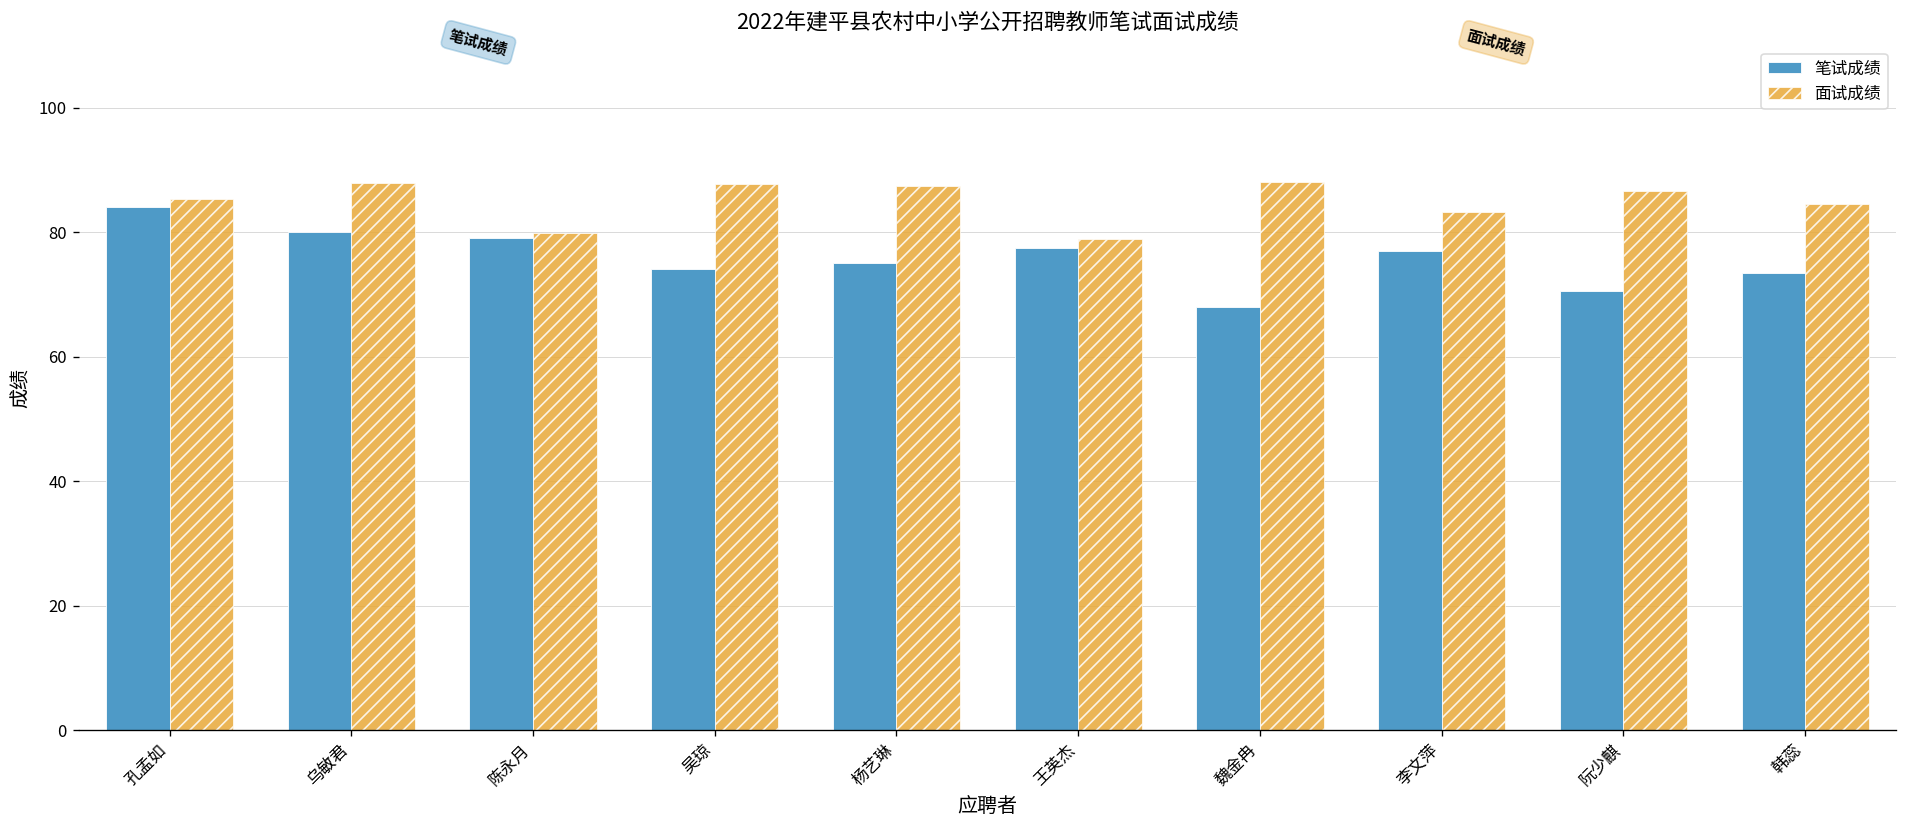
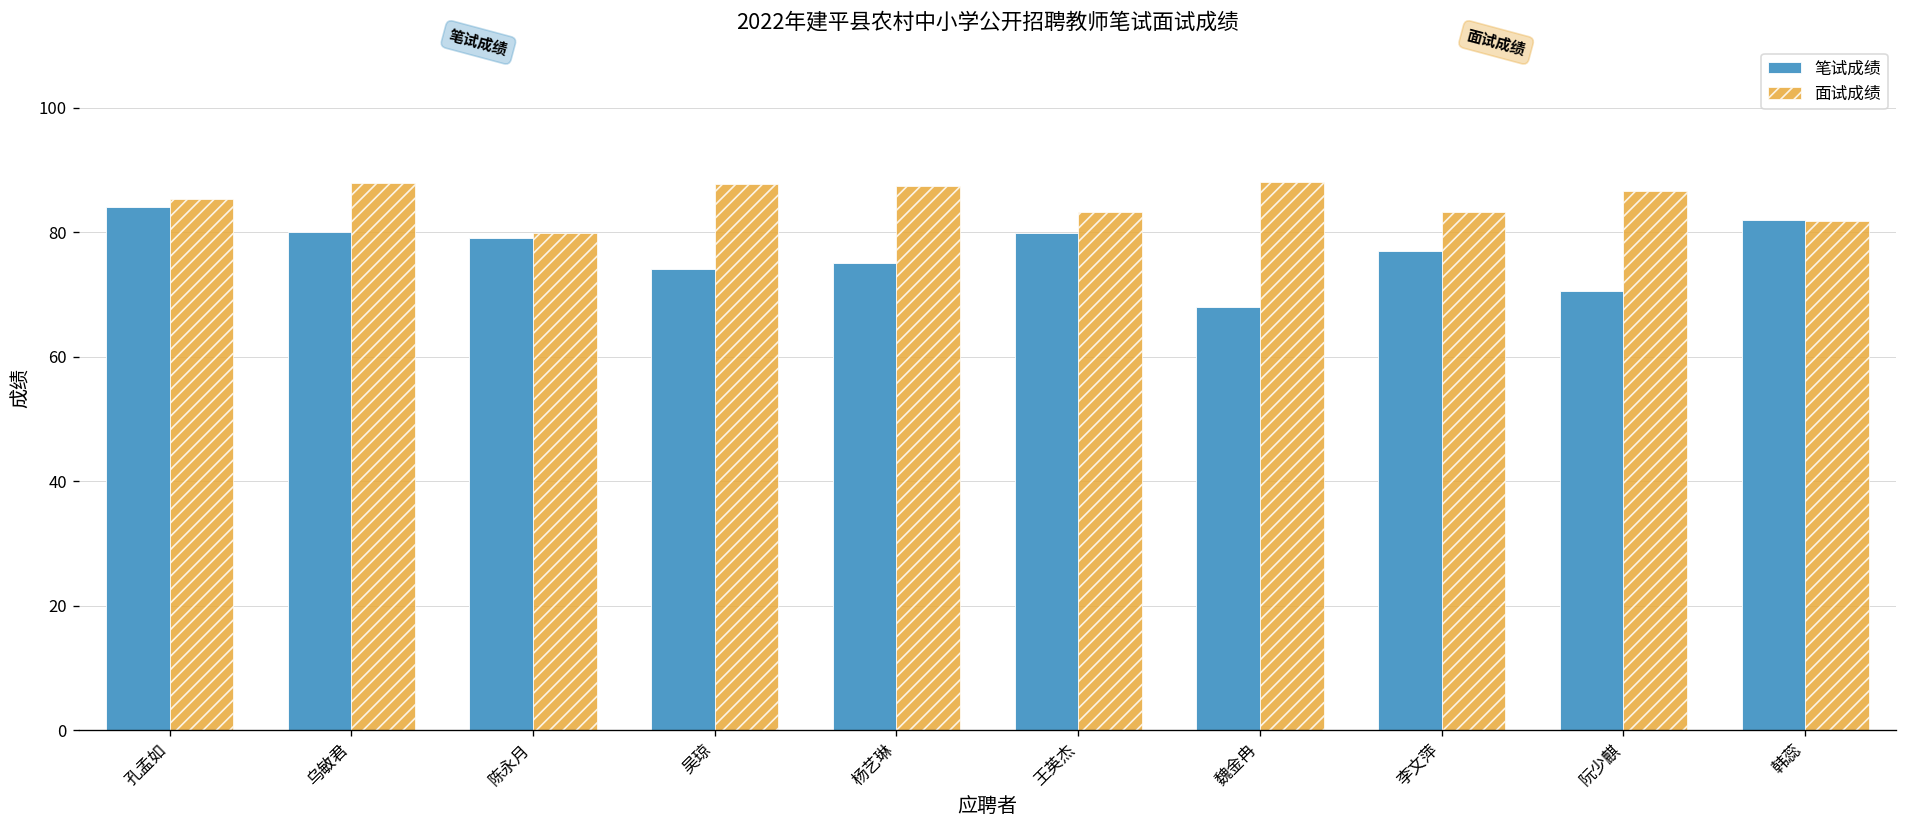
  {
    "笔试成绩": {
      "孔孟如": 84,
      "乌敏君": 80,
      "陈永月": 79,
      "吴琼": 74,
      "杨艺琳": 75,
-     "王英杰": 78,
+     "王英杰": 80,
      "魏金冉": 68,
      "李文萍": 77,
      "阮少麒": 71,
-     "韩蕊": 74
+     "韩蕊": 82
    },
    "面试成绩": {
      "孔孟如": 85,
      "乌敏君": 88,
      "陈永月": 80,
      "吴琼": 88,
      "杨艺琳": 87,
-     "王英杰": 79,
+     "王英杰": 83,
      "魏金冉": 88,
      "李文萍": 83,
      "阮少麒": 87,
-     "韩蕊": 85
+     "韩蕊": 82
    }
  }
